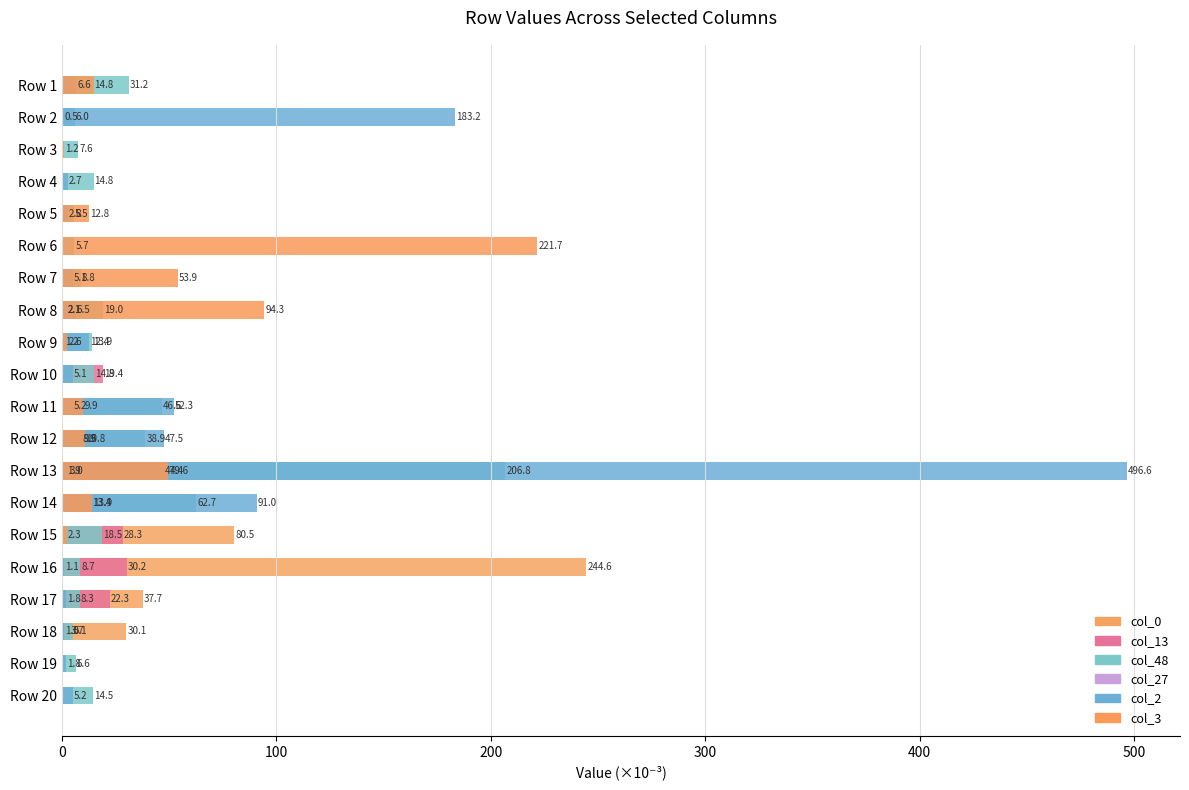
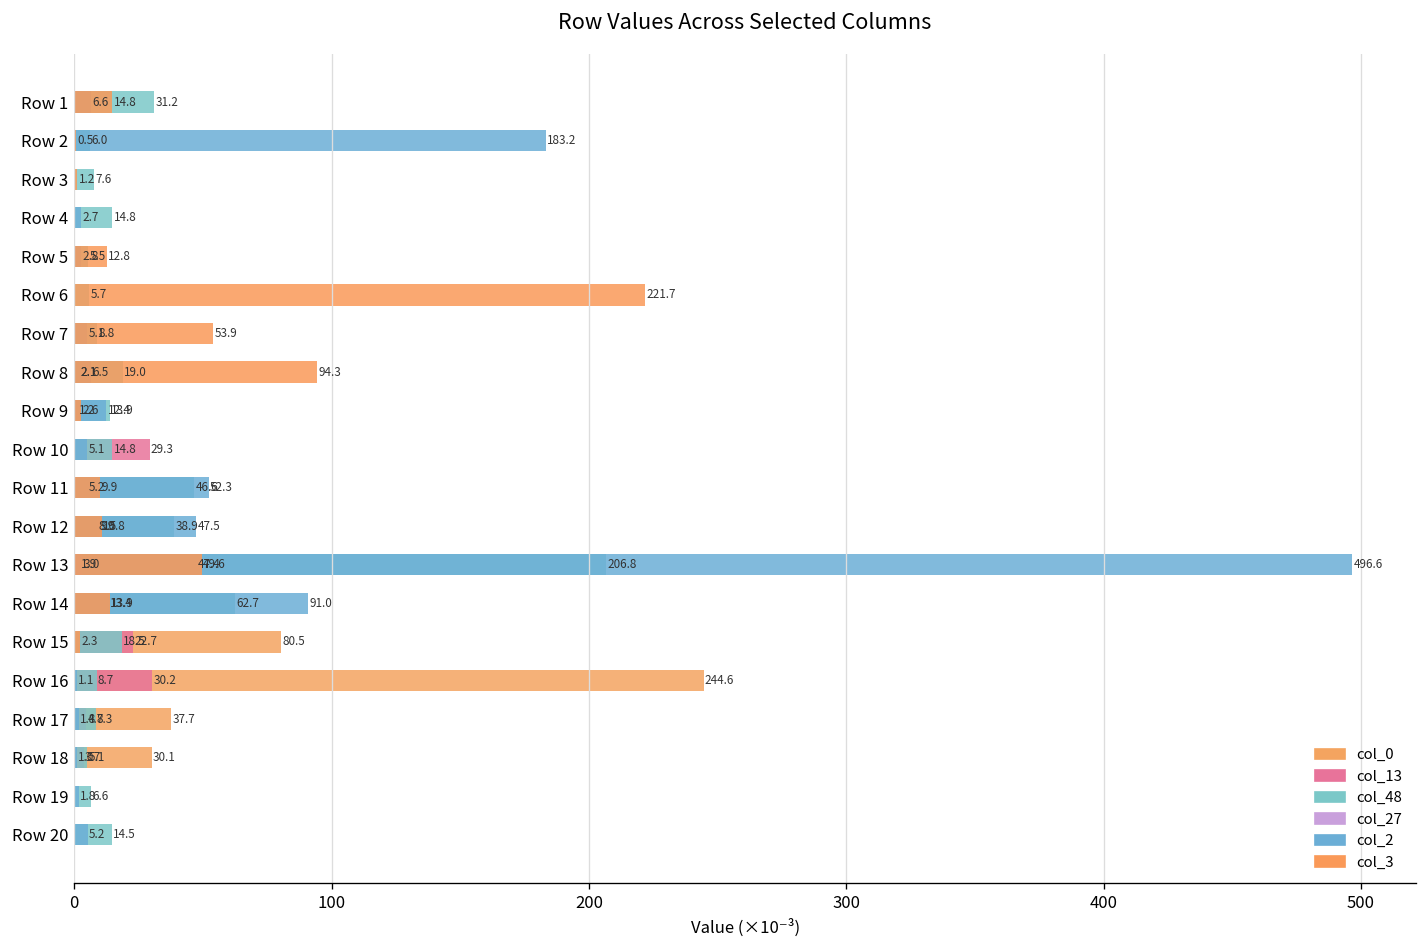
  {
    "col_13": {
-     "Row 10": 19.4,
-     "Row 15": 28.3,
-     "Row 17": 22.3
+     "Row 10": 29.3,
+     "Row 15": 22.7,
+     "Row 17": 4.7
    },
    "col_27": {
      "Row 1": 0,
      "Row 2": 0,
      "Row 3": 0,
      "Row 4": 0,
      "Row 5": 0,
      "Row 6": 0,
      "Row 7": 0,
      "Row 8": 0,
      "Row 9": 0,
      "Row 10": 0,
      "Row 11": 0,
      "Row 12": 0,
      "Row 14": 0,
      "Row 15": 0,
      "Row 16": 0,
      "Row 17": 0,
      "Row 18": 0,
      "Row 19": 0,
      "Row 20": 0
    }
  }
